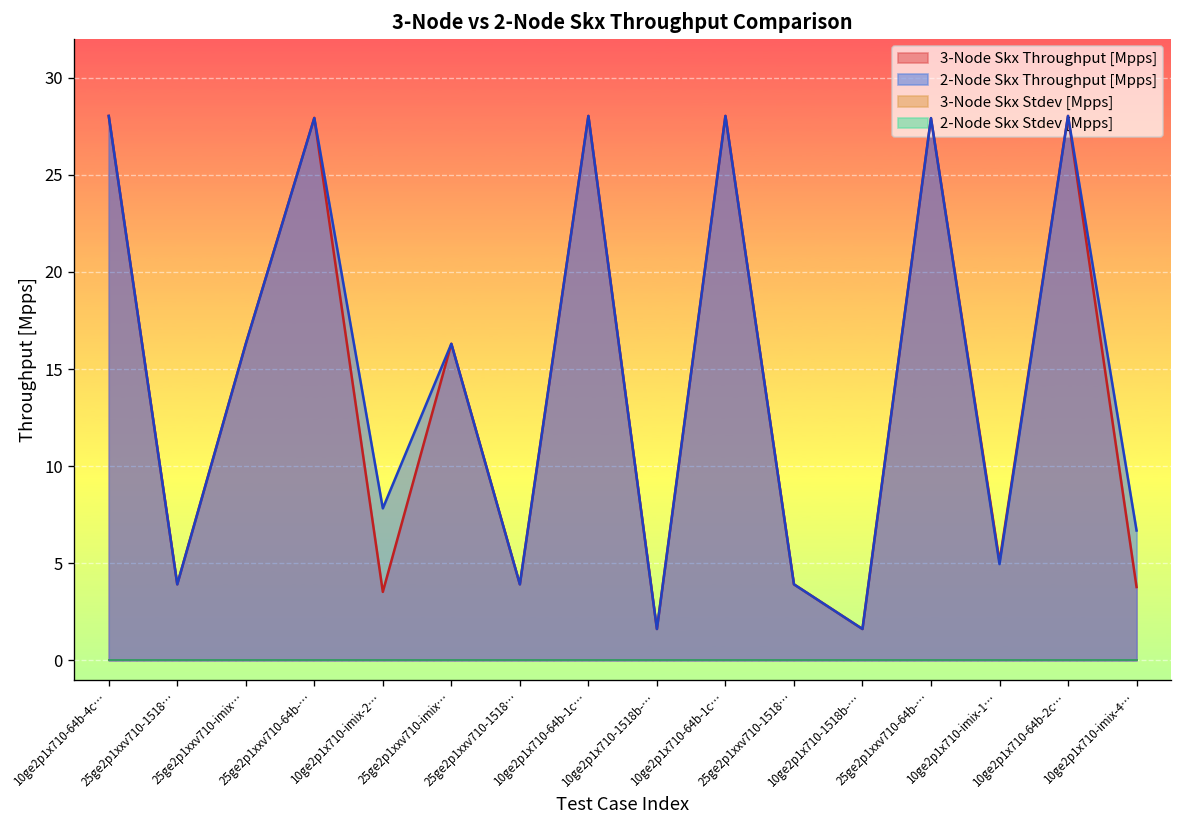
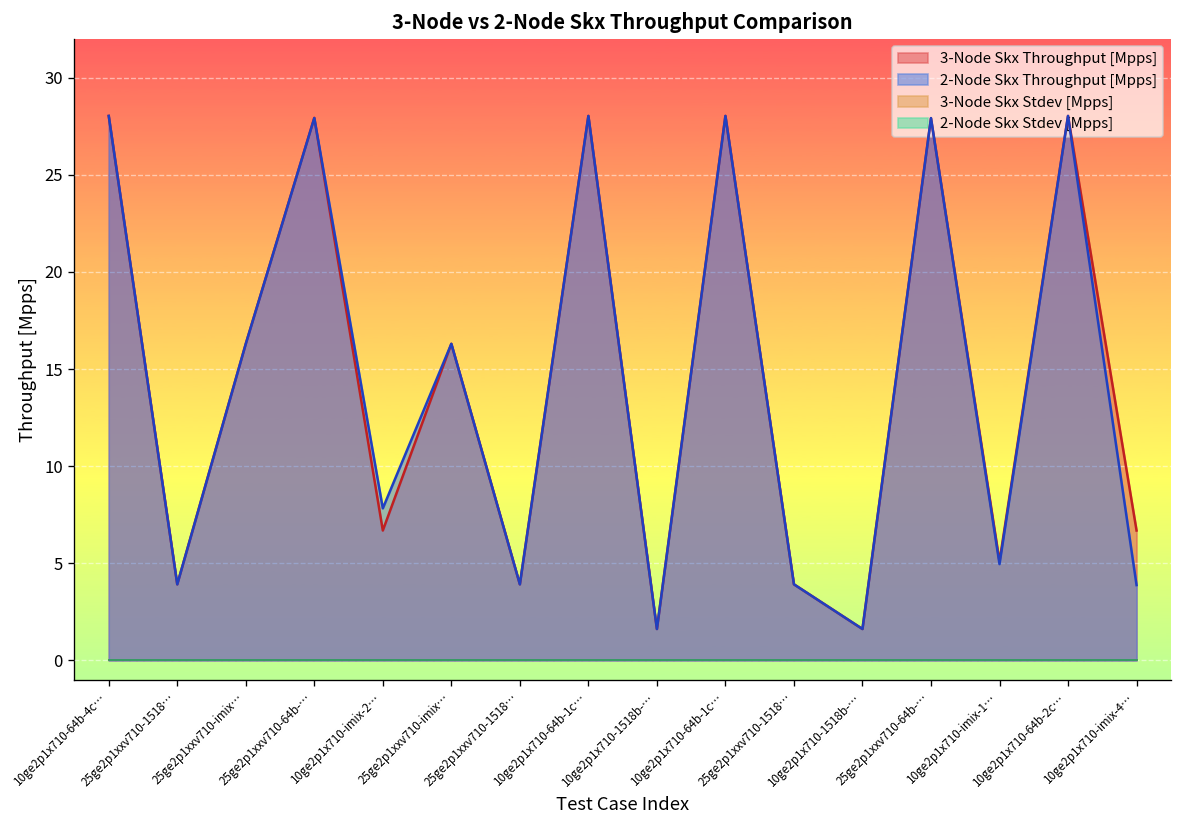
  {
    "3-Node Skx Throughput [Mpps]": {
-     "10ge2p1x710-imix-2…": 3.5,
-     "10ge2p1x710-imix-4…": 3.8
+     "10ge2p1x710-imix-2…": 6.7,
+     "10ge2p1x710-imix-4…": 6.7
    },
    "2-Node Skx Throughput [Mpps]": {
      "10ge2p1x710-imix-2…": 7.8,
-     "10ge2p1x710-imix-4…": 6.7
+     "10ge2p1x710-imix-4…": 3.9
    },
    "2-Node Skx Stdev [Mpps]": {
      "10ge2p1x710-64b-4c…": 0.0,
      "10ge2p1x710-imix-2…": 0.0,
      "10ge2p1x710-imix-1…": 0.0,
      "10ge2p1x710-64b-2c…": 0.0,
      "10ge2p1x710-imix-4…": 0.0
    }
  }
